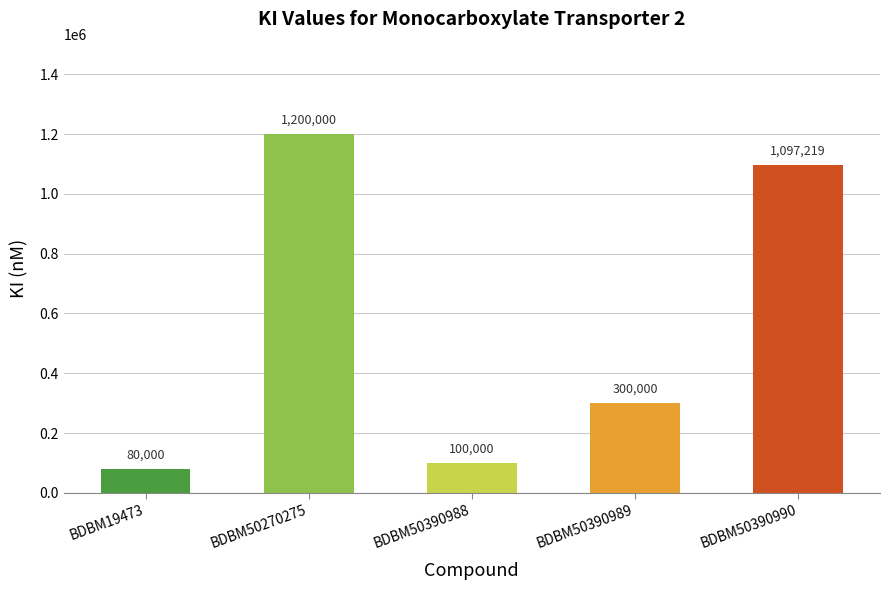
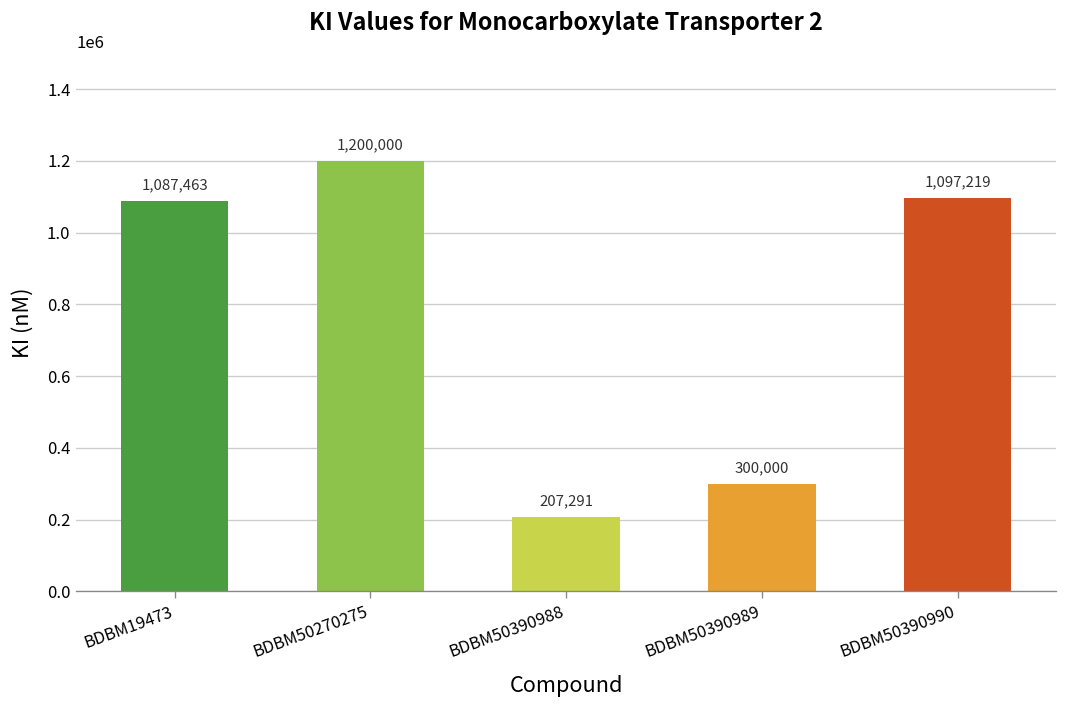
  {
-   "BDBM19473": "80,000",
+   "BDBM19473": "1,087,463",
    "BDBM50270275": "1,200,000",
-   "BDBM50390988": "100,000",
+   "BDBM50390988": "207,291",
    "BDBM50390989": "300,000",
    "BDBM50390990": "1,097,219"
  }
